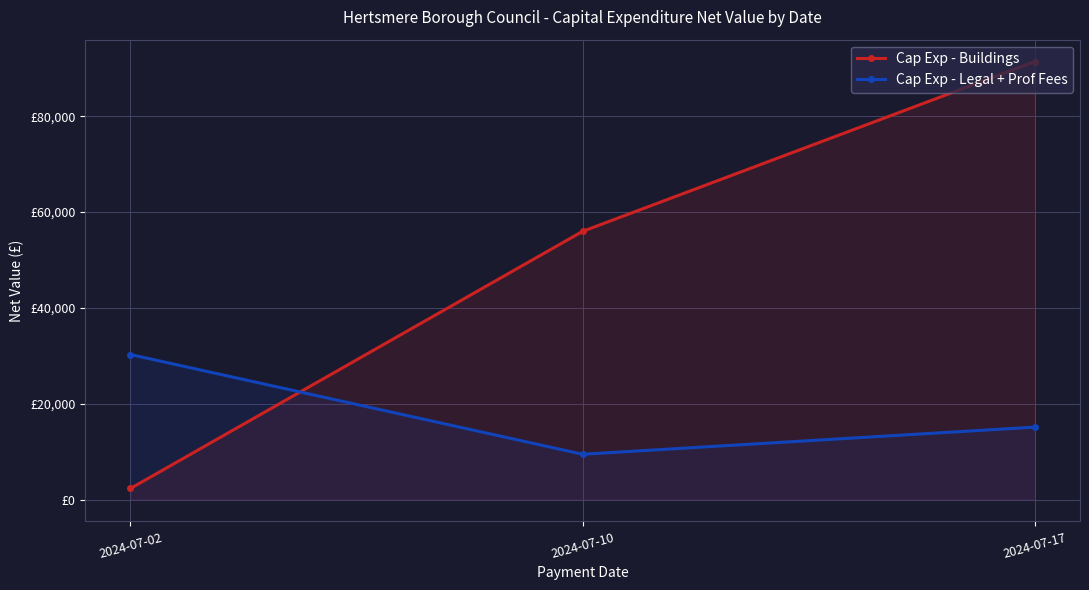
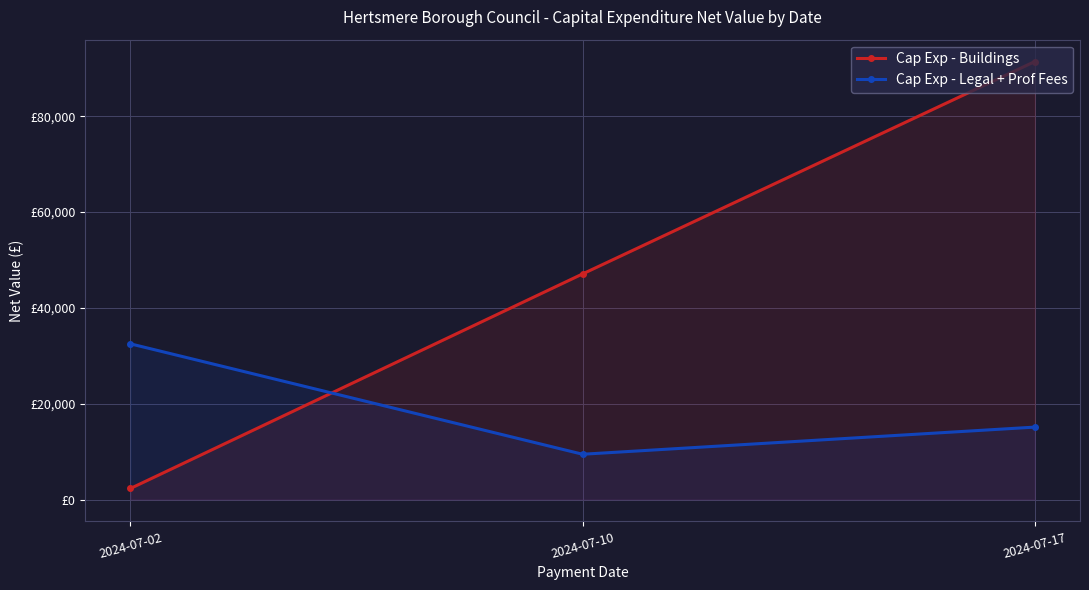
  {
    "Cap Exp - Buildings": {
      "2024-07-02": "£2,000",
-     "2024-07-10": "£56,000"
+     "2024-07-10": "£47,000"
    },
    "Cap Exp - Legal + Prof Fees": {
-     "2024-07-02": "£30,000",
+     "2024-07-02": "£32,000",
      "2024-07-10": "£9,000",
      "2024-07-17": "£15,000"
    }
  }
